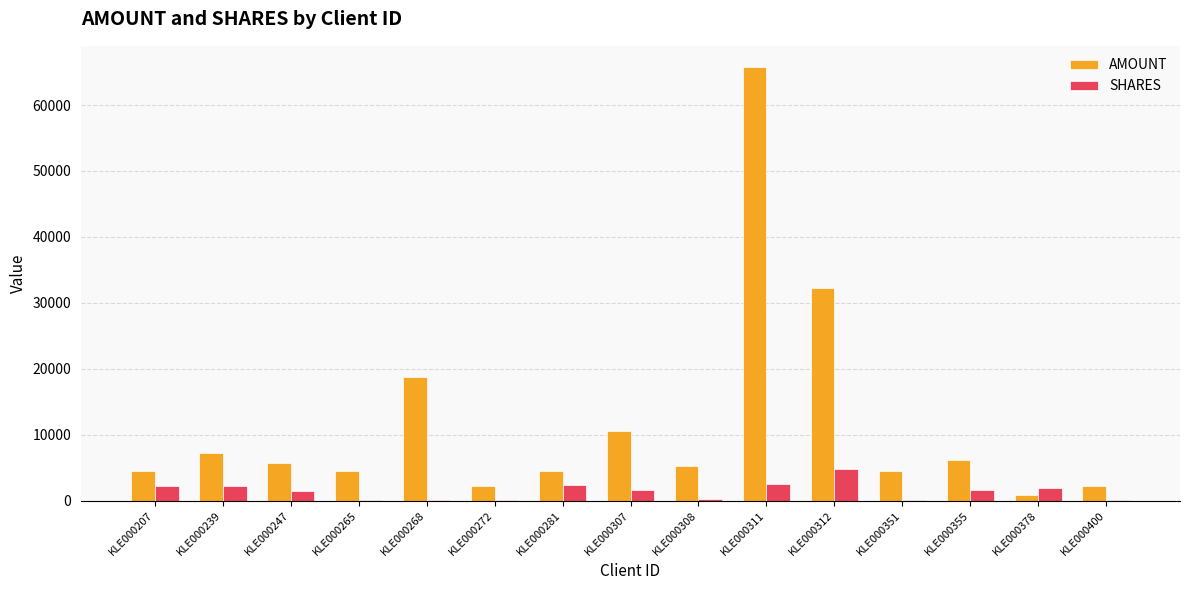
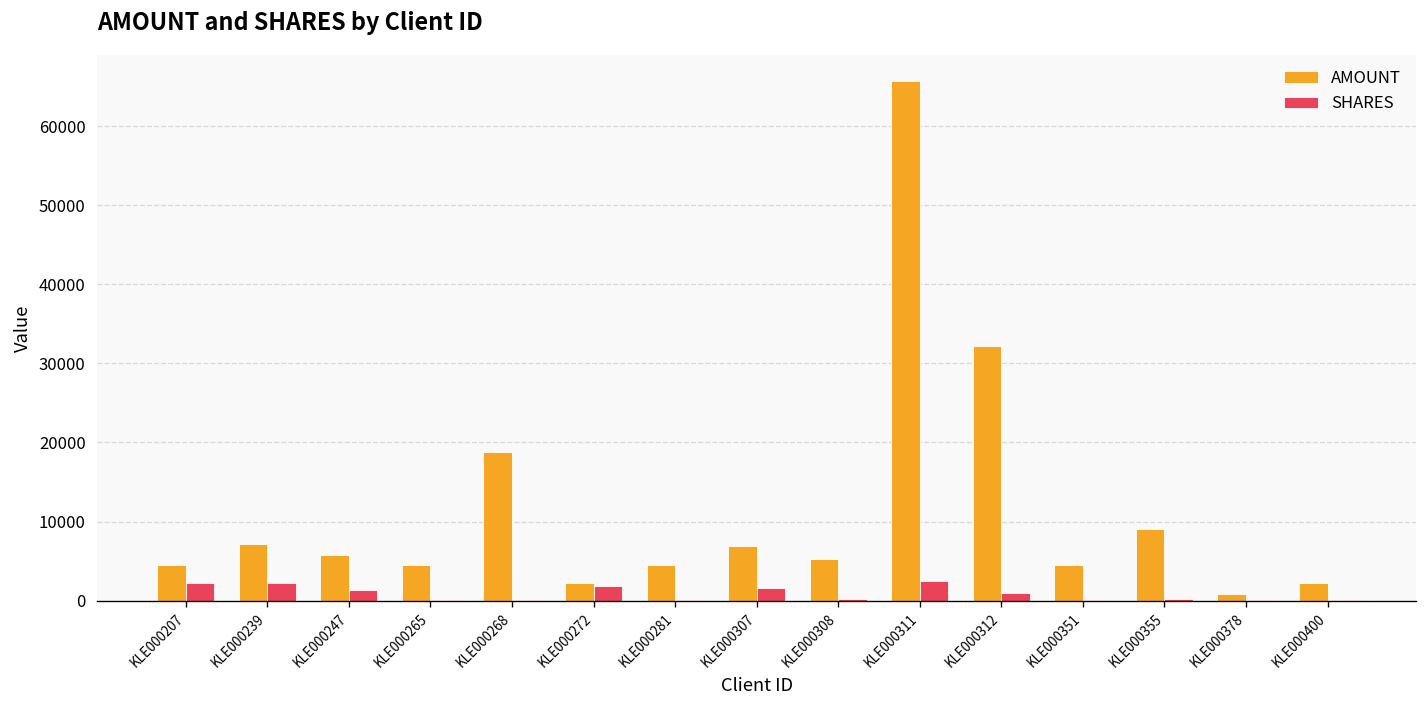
  {
    "AMOUNT": {
      "KLE000207": 5000,
      "KLE000239": 7000,
      "KLE000247": 6000,
      "KLE000265": 5000,
      "KLE000268": 19000,
      "KLE000272": 2000,
      "KLE000281": 5000,
-     "KLE000307": 11000,
+     "KLE000307": 7000,
      "KLE000308": 5000,
      "KLE000311": 66000,
      "KLE000312": 32000,
      "KLE000351": 5000,
-     "KLE000355": 6000,
+     "KLE000355": 9000,
      "KLE000378": 1000,
      "KLE000400": 2000
    },
    "SHARES": {
      "KLE000207": 2000,
      "KLE000239": 2000,
      "KLE000247": 1000,
-     "KLE000272": 0,
-     "KLE000281": 2000,
+     "KLE000272": 2000,
+     "KLE000281": 0,
      "KLE000307": 2000,
      "KLE000311": 3000,
-     "KLE000312": 5000,
-     "KLE000355": 2000,
-     "KLE000378": 2000
+     "KLE000312": 1000,
+     "KLE000355": 0,
+     "KLE000378": 0
    }
  }
